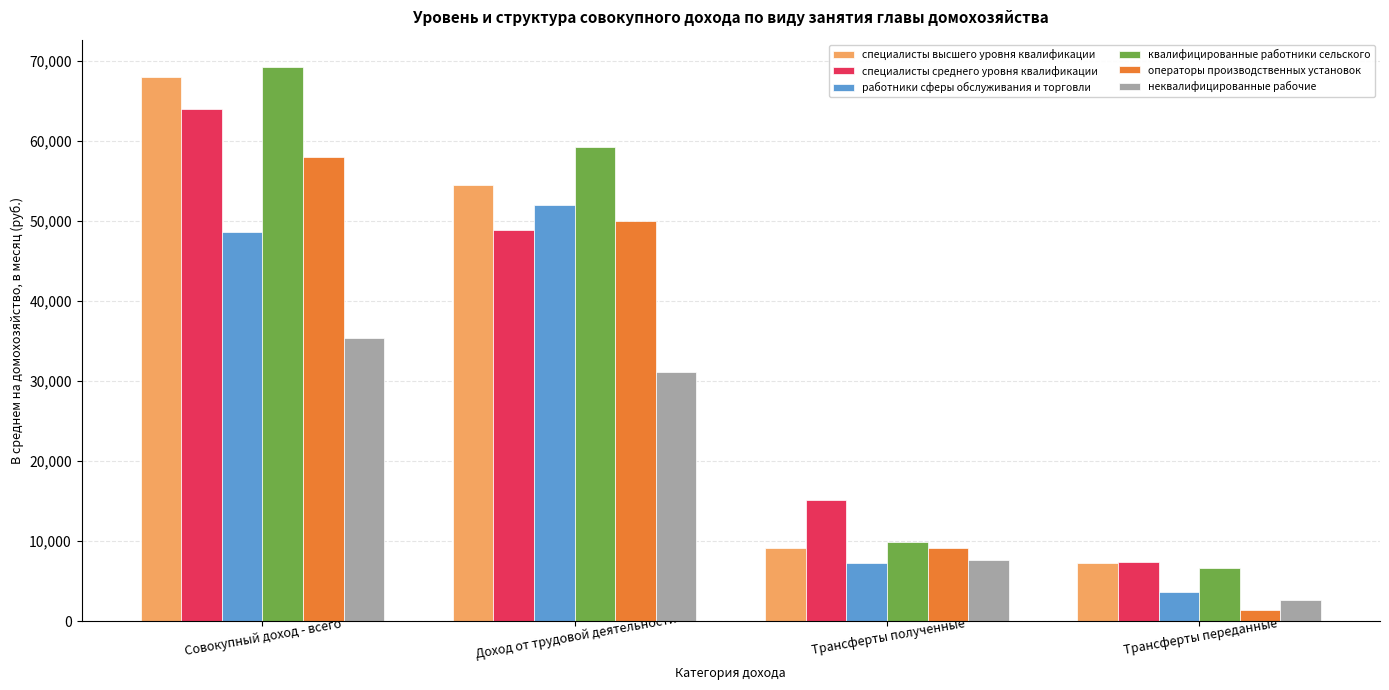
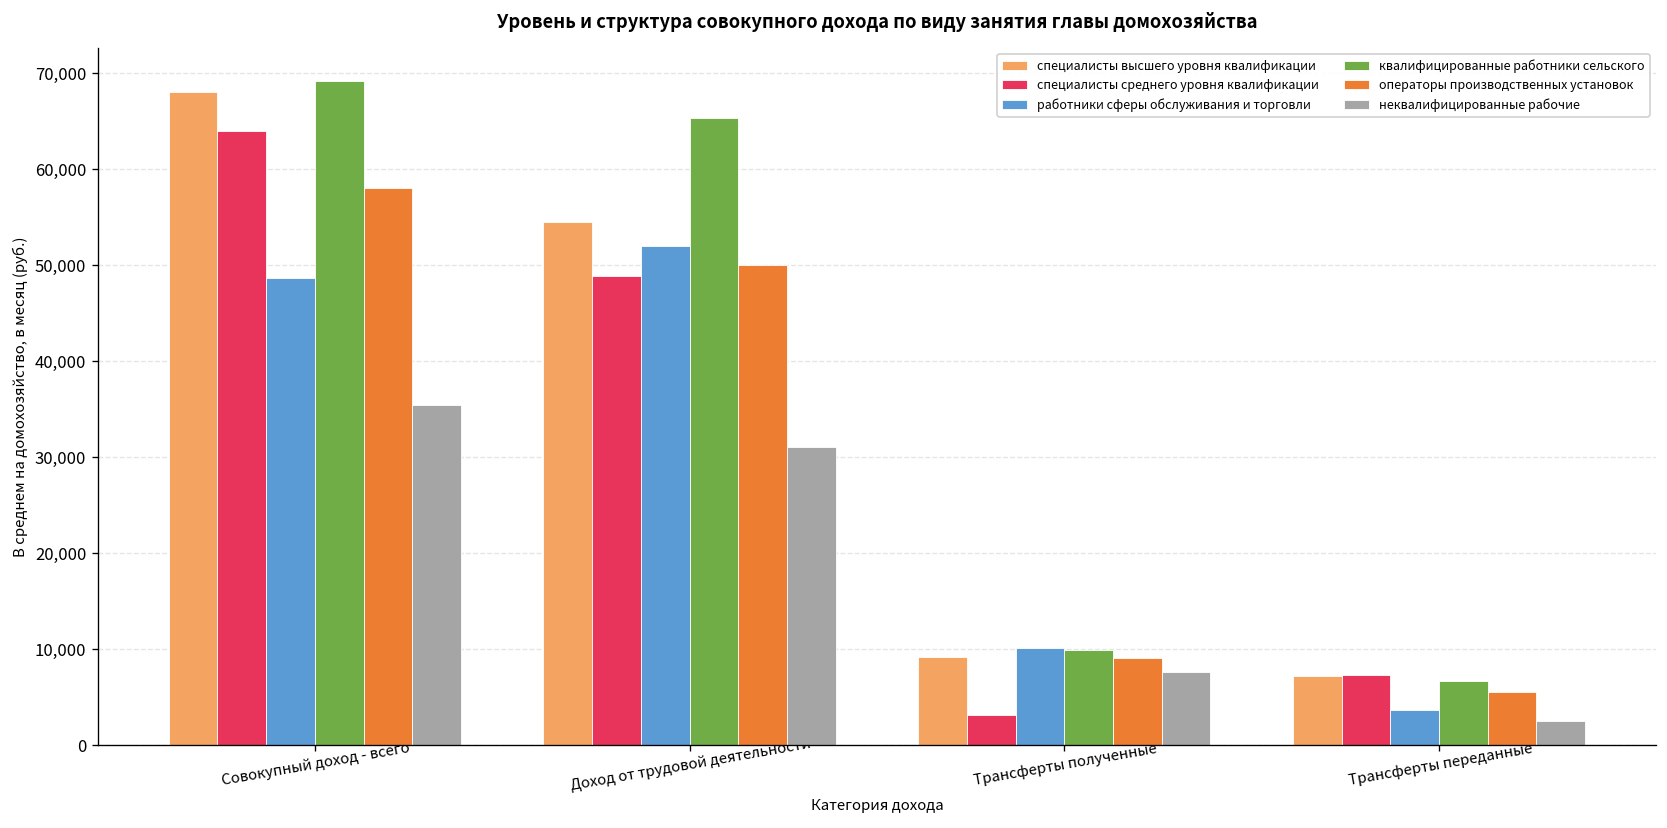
  {
    "специалисты высшего уровня квалификации": {
      "Совокупный доход - всего": "68,000",
      "Доход от трудовой деятельности": "55,000",
      "Трансферты полученные": "9,000",
      "Трансферты переданные": "7,000"
    },
    "специалисты среднего уровня квалификации": {
      "Совокупный доход - всего": "64,000",
      "Доход от трудовой деятельности": "49,000",
-     "Трансферты полученные": "15,000",
+     "Трансферты полученные": "3,000",
      "Трансферты переданные": "7,000"
    },
    "работники сферы обслуживания и торговли": {
      "Совокупный доход - всего": "49,000",
      "Доход от трудовой деятельности": "52,000",
-     "Трансферты полученные": "7,000",
+     "Трансферты полученные": "10,000",
      "Трансферты переданные": "4,000"
    },
    "квалифицированные работники сельского": {
      "Совокупный доход - всего": "69,000",
-     "Доход от трудовой деятельности": "59,000",
+     "Доход от трудовой деятельности": "65,000",
      "Трансферты полученные": "10,000",
      "Трансферты переданные": "7,000"
    },
    "операторы производственных установок": {
      "Совокупный доход - всего": "58,000",
      "Доход от трудовой деятельности": "50,000",
      "Трансферты полученные": "9,000",
-     "Трансферты переданные": "1,000"
+     "Трансферты переданные": "6,000"
    },
    "неквалифицированные рабочие": {
      "Совокупный доход - всего": "35,000",
      "Доход от трудовой деятельности": "31,000",
      "Трансферты полученные": "8,000",
      "Трансферты переданные": "3,000"
    }
  }
